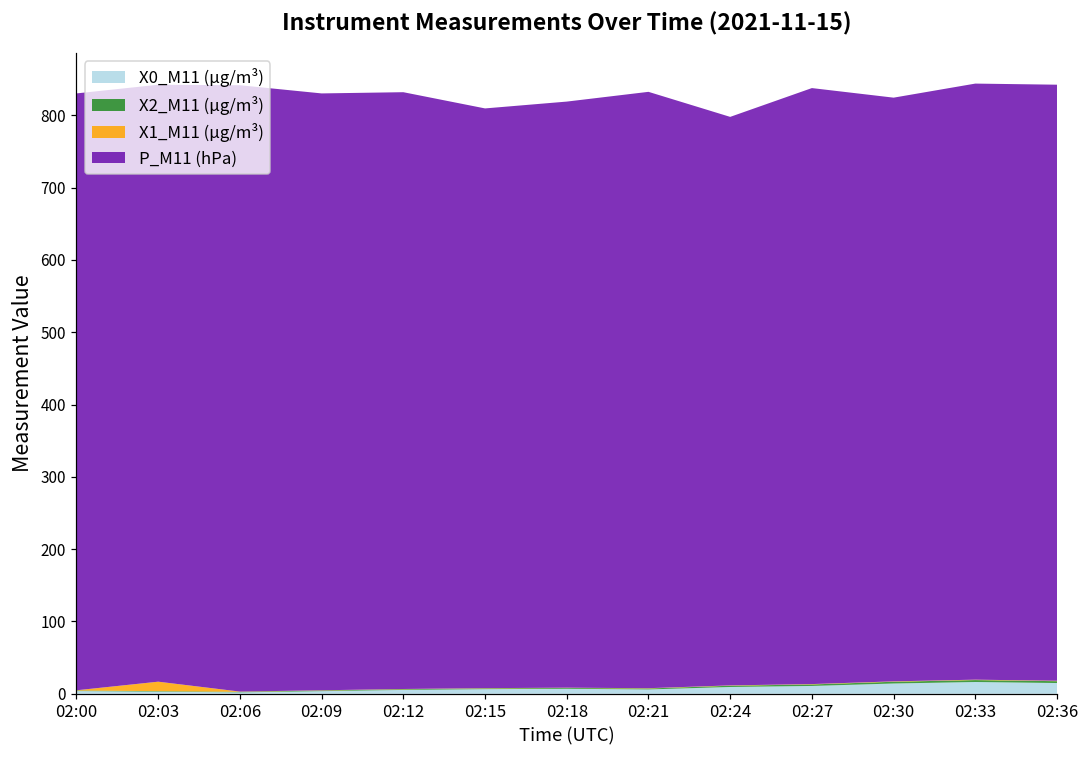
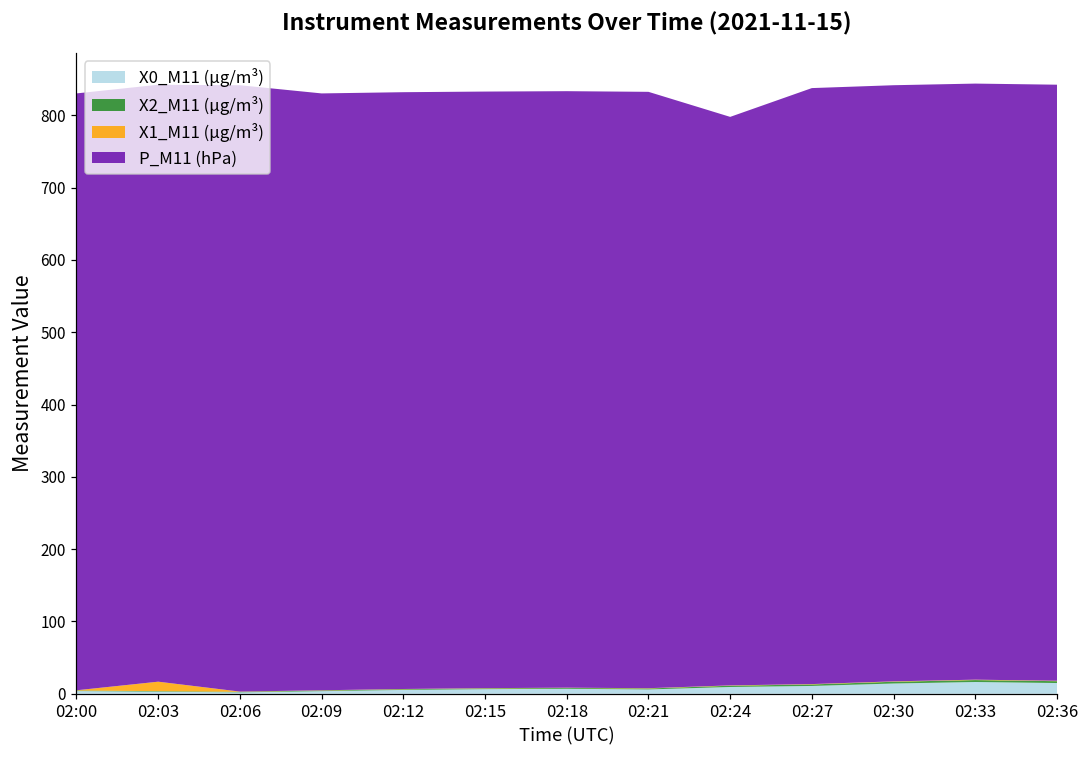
  {
    "X1_M11 (μg/m³)": {
      "02:03": 10
    },
    "P_M11 (hPa)": {
      "02:00": 830,
      "02:09": 830,
      "02:12": 830,
-     "02:15": 800,
-     "02:18": 810,
+     "02:15": 820,
+     "02:18": 820,
      "02:21": 820,
      "02:24": 790,
      "02:27": 820,
-     "02:30": 810,
+     "02:30": 820,
      "02:33": 820,
      "02:36": 820
    }
  }
